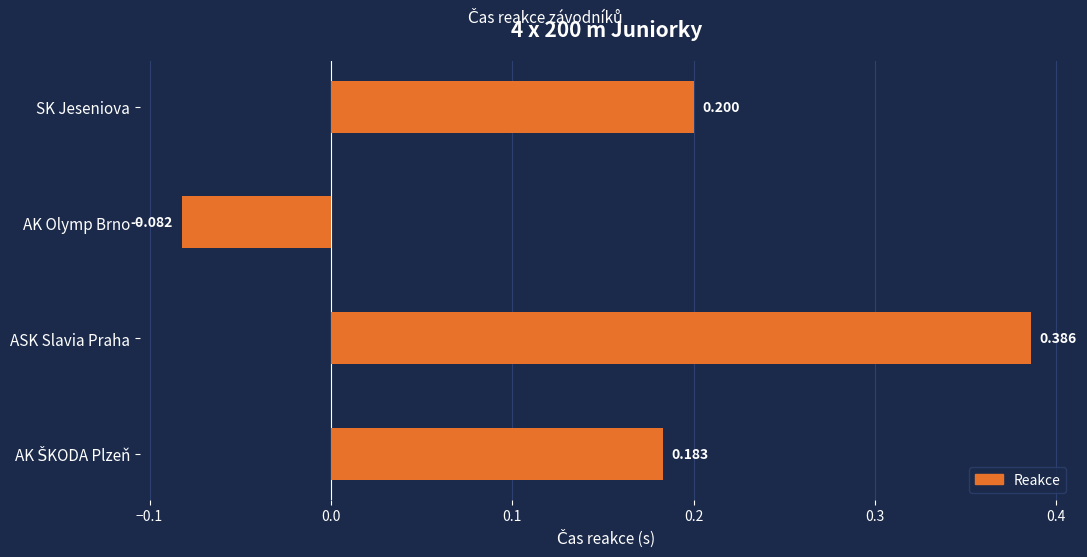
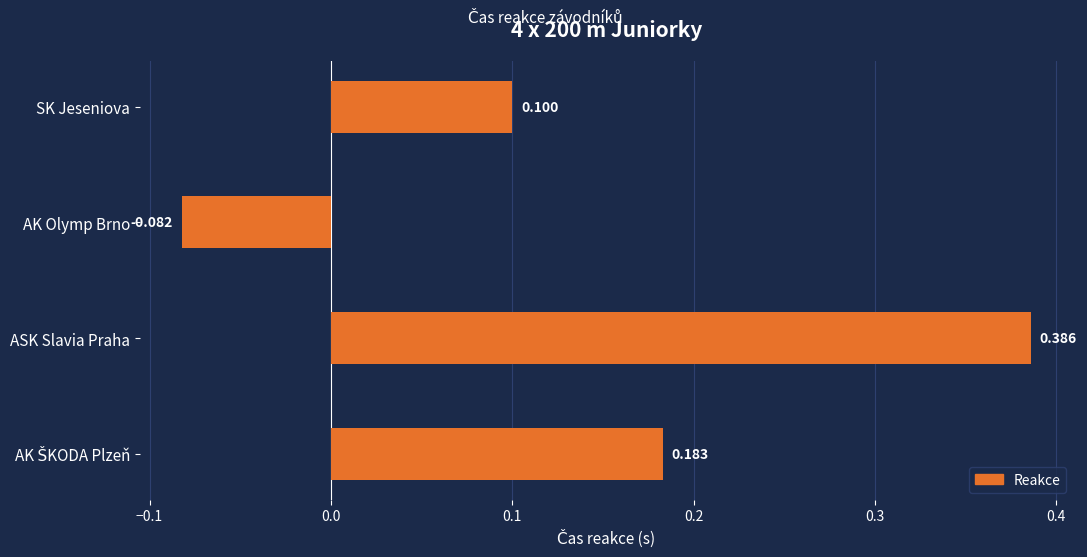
  {
-   "SK Jeseniova": 0.200,
+   "SK Jeseniova": 0.100,
    "AK Olymp Brno": -0.082,
    "ASK Slavia Praha": 0.386,
    "AK ŠKODA Plzeň": 0.183
  }
